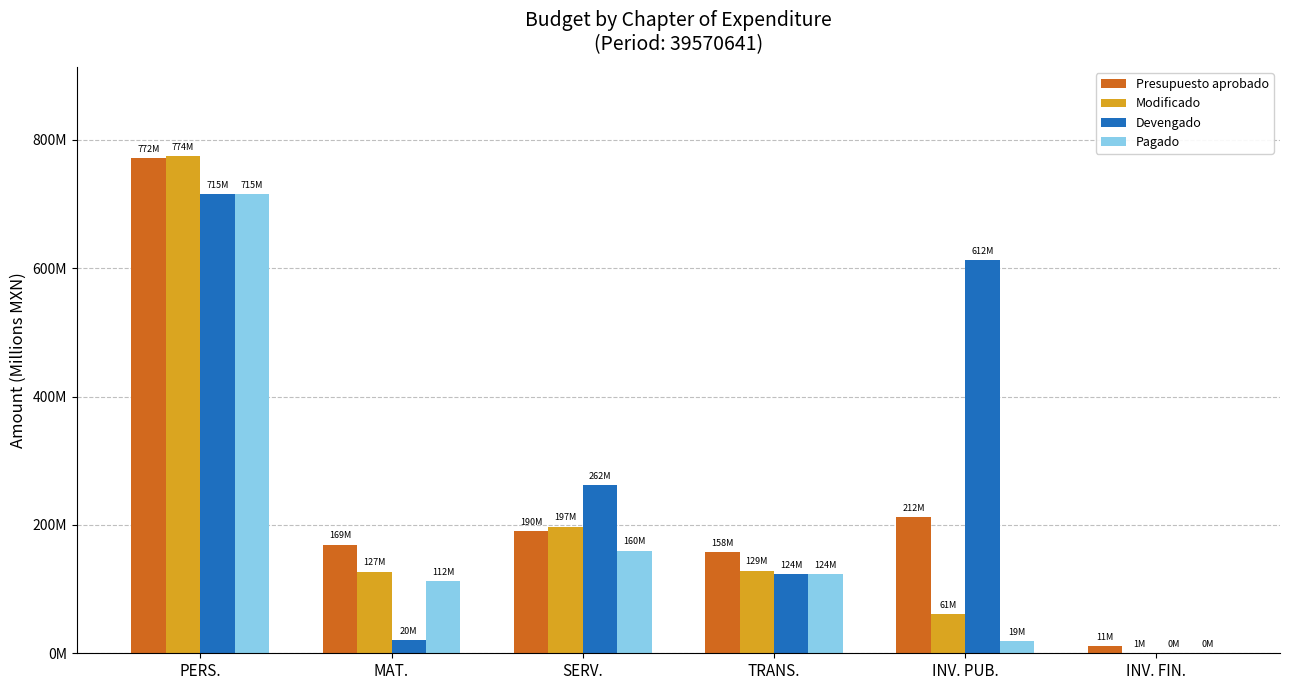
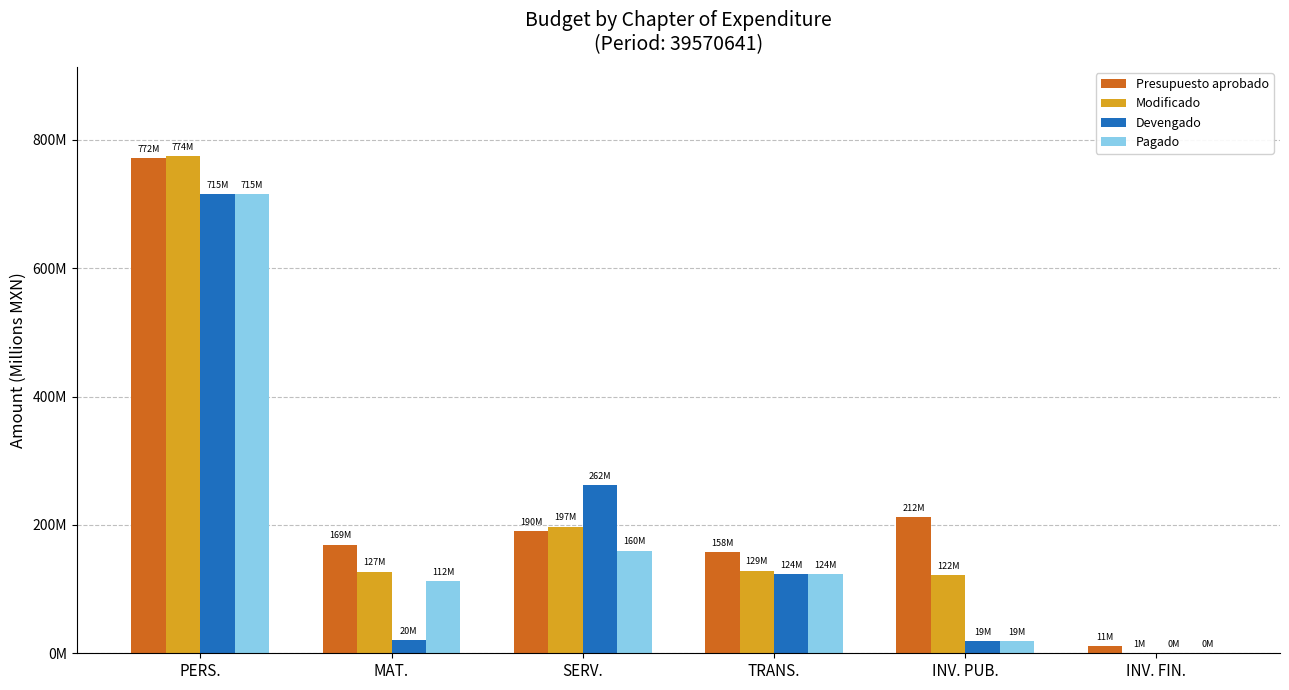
  {
    "Presupuesto aprobado": {
      "PERS.": "772M",
      "MAT.": "169M",
      "SERV.": "190M",
      "TRANS.": "158M",
      "INV. PUB.": "212M",
      "INV. FIN.": "11M"
    },
    "Modificado": {
      "PERS.": "774M",
      "MAT.": "127M",
      "SERV.": "197M",
      "TRANS.": "129M",
-     "INV. PUB.": "61M",
+     "INV. PUB.": "122M",
      "INV. FIN.": "1M"
    },
    "Devengado": {
      "PERS.": "715M",
      "MAT.": "20M",
      "SERV.": "262M",
      "TRANS.": "124M",
-     "INV. PUB.": "612M",
+     "INV. PUB.": "19M",
      "INV. FIN.": "0M"
    },
    "Pagado": {
      "PERS.": "715M",
      "MAT.": "112M",
      "SERV.": "160M",
      "TRANS.": "124M",
      "INV. PUB.": "19M",
      "INV. FIN.": "0M"
    }
  }
